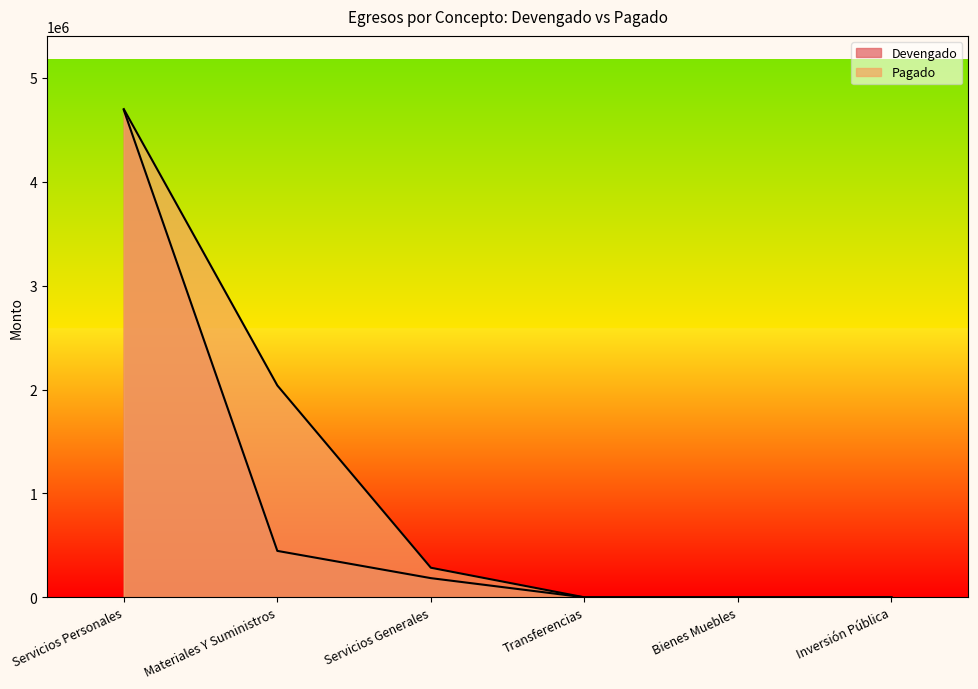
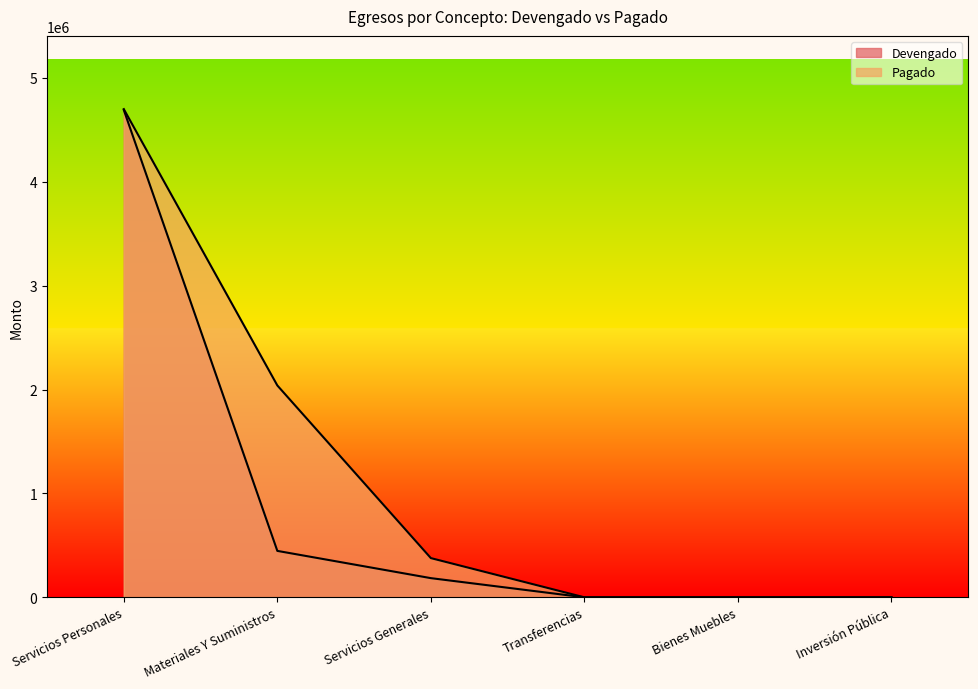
  {
    "Devengado": {
      "Materiales Y Suministros": 450000,
      "Servicios Generales": 180000
    },
    "Pagado": {
      "Materiales Y Suministros": 2040000,
-     "Servicios Generales": 280000
+     "Servicios Generales": 380000
    }
  }
